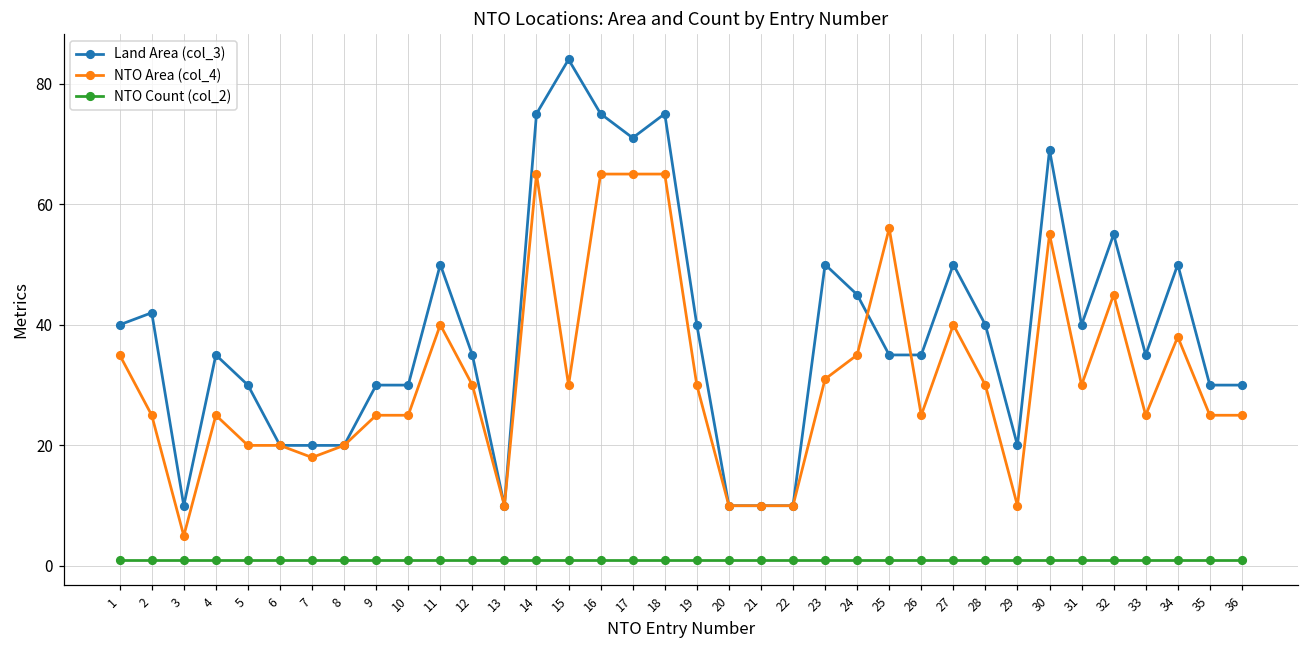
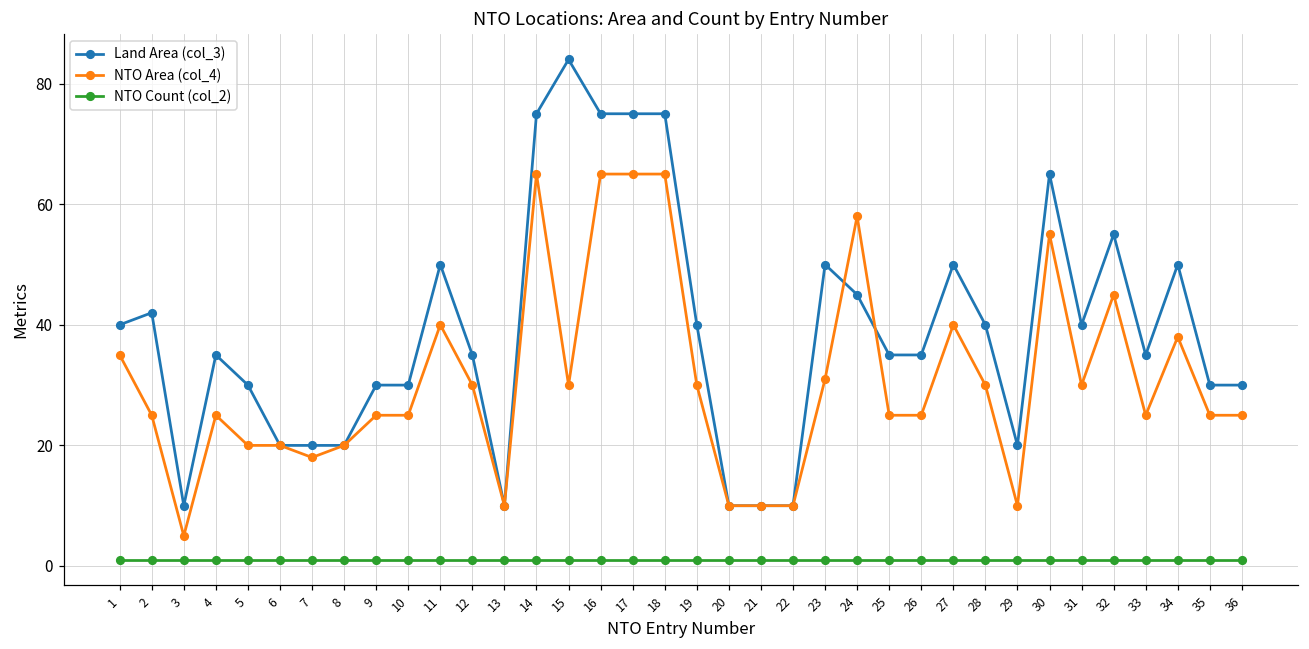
  {
    "Land Area (col_3)": {
      "1": 40,
      "2": 42,
      "3": 10,
      "4": 35,
      "5": 30,
      "7": 20,
      "9": 30,
      "10": 30,
      "11": 50,
      "12": 35,
      "14": 75,
      "15": 84,
      "16": 75,
-     "17": 71,
+     "17": 75,
      "18": 75,
      "19": 40,
      "23": 50,
      "24": 45,
      "25": 35,
      "26": 35,
      "27": 50,
      "28": 40,
      "29": 20,
-     "30": 69,
+     "30": 65,
      "31": 40,
      "32": 55,
      "33": 35,
      "34": 50,
      "35": 30,
      "36": 30
    },
    "NTO Area (col_4)": {
      "1": 35,
      "2": 25,
      "3": 5,
      "4": 25,
      "5": 20,
      "7": 18,
      "9": 25,
      "10": 25,
      "11": 40,
      "12": 30,
      "14": 65,
      "15": 30,
      "16": 65,
      "17": 65,
      "18": 65,
      "19": 30,
      "23": 31,
-     "24": 35,
-     "25": 56,
+     "24": 58,
+     "25": 25,
      "26": 25,
      "27": 40,
      "28": 30,
      "29": 10,
      "30": 55,
      "31": 30,
      "32": 45,
      "33": 25,
      "34": 38,
      "35": 25,
      "36": 25
    },
    "NTO Count (col_2)": {
      "1": 1,
      "2": 1,
      "3": 1,
      "4": 1,
      "5": 1,
      "6": 1,
      "7": 1,
      "8": 1,
      "9": 1,
      "10": 1,
      "11": 1,
      "12": 1,
      "13": 1,
      "14": 1,
      "15": 1,
      "16": 1,
      "17": 1,
      "18": 1,
      "19": 1,
      "20": 1,
      "21": 1,
      "22": 1,
      "23": 1,
      "24": 1,
      "25": 1,
      "26": 1,
      "27": 1,
      "28": 1,
      "29": 1,
      "30": 1,
      "31": 1,
      "32": 1,
      "33": 1,
      "34": 1,
      "35": 1,
      "36": 1
    }
  }
